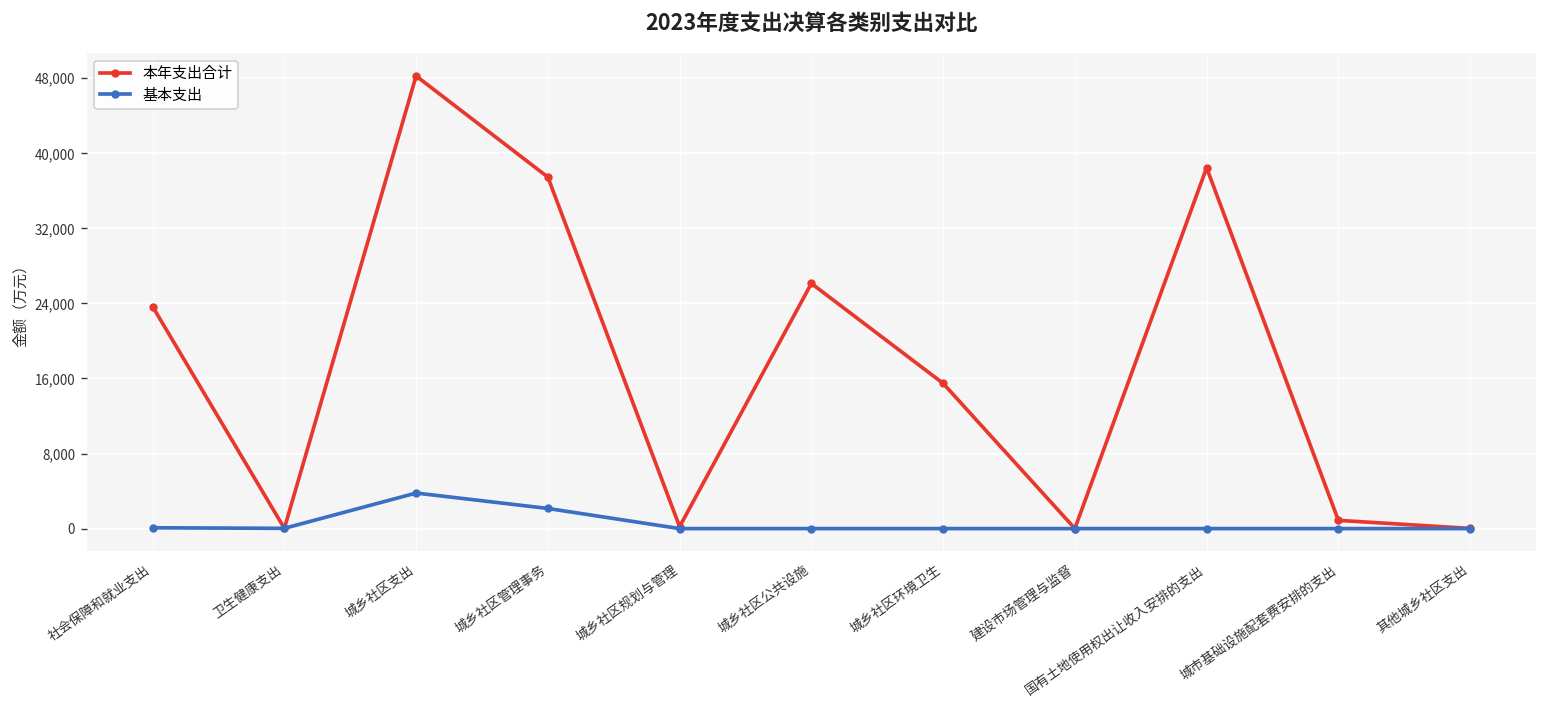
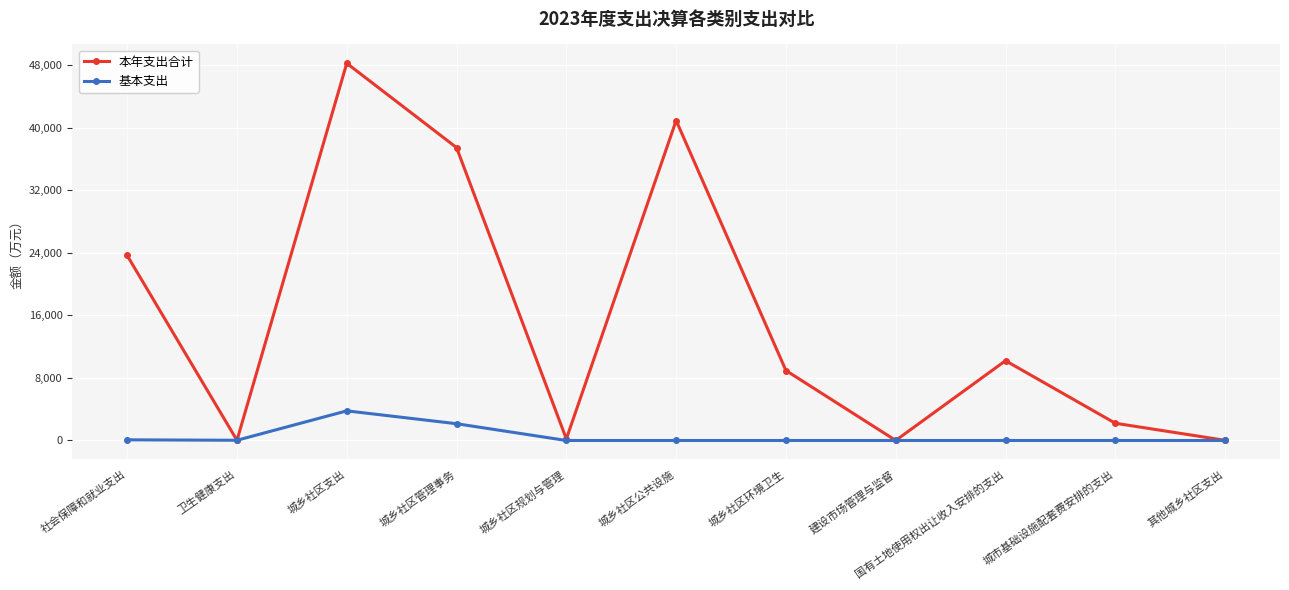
  {
    "本年支出合计": {
      "社会保障和就业支出": "24,000",
      "城乡社区支出": "48,000",
      "城乡社区管理事务": "37,000",
-     "城乡社区公共设施": "26,000",
-     "城乡社区环境卫生": "15,000",
-     "国有土地使用权出让收入安排的支出": "38,000",
-     "城市基础设施配套费安排的支出": "1,000"
+     "城乡社区公共设施": "41,000",
+     "城乡社区环境卫生": "9,000",
+     "国有土地使用权出让收入安排的支出": "10,000",
+     "城市基础设施配套费安排的支出": "2,000"
    },
    "基本支出": {
      "社会保障和就业支出": "0",
      "城乡社区支出": "4,000",
      "城乡社区管理事务": "2,000",
      "城乡社区公共设施": "0",
      "城乡社区环境卫生": "0",
      "国有土地使用权出让收入安排的支出": "0",
      "城市基础设施配套费安排的支出": "0"
    }
  }
